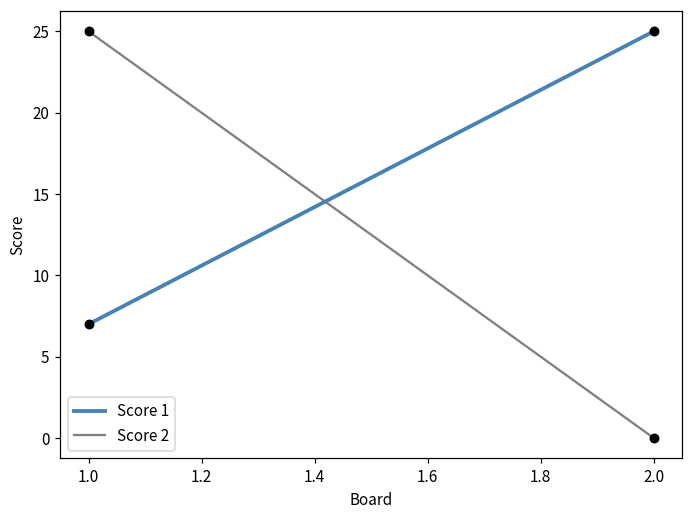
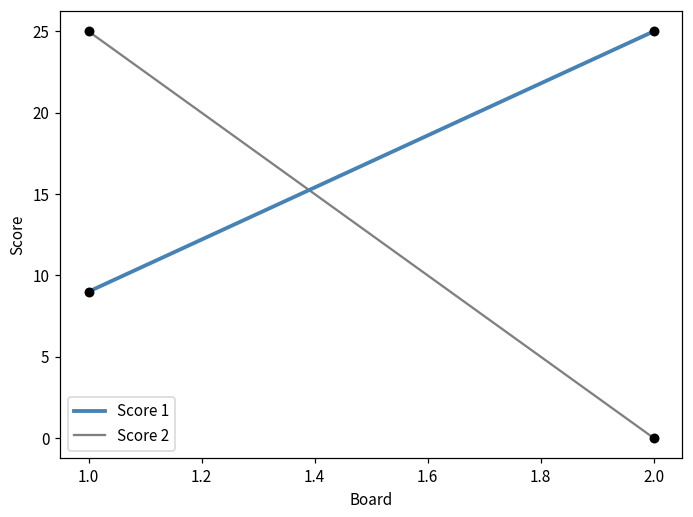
  {
    "Score 1": {
-     "1.0": 7,
+     "1.0": 9,
      "2.0": 25
    },
    "Score 2": {
      "1.0": 25,
      "2.0": 0
    }
  }
